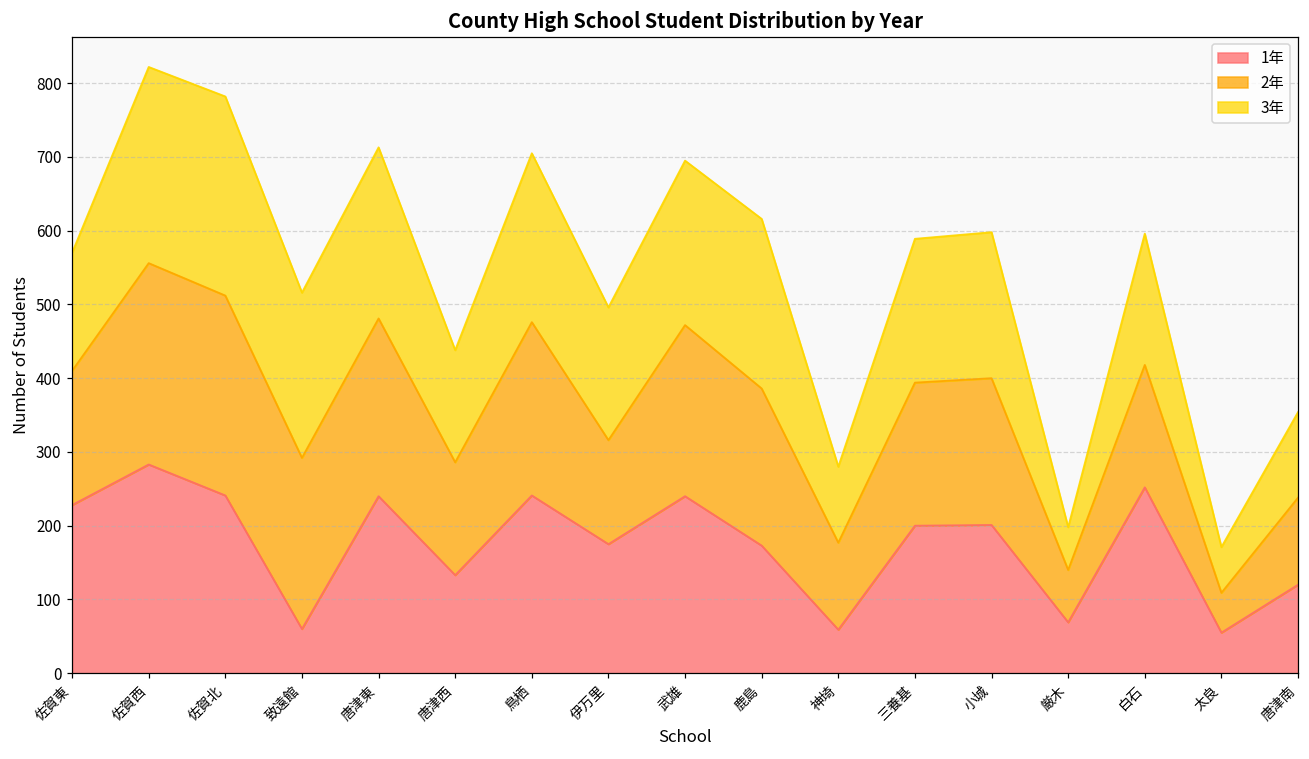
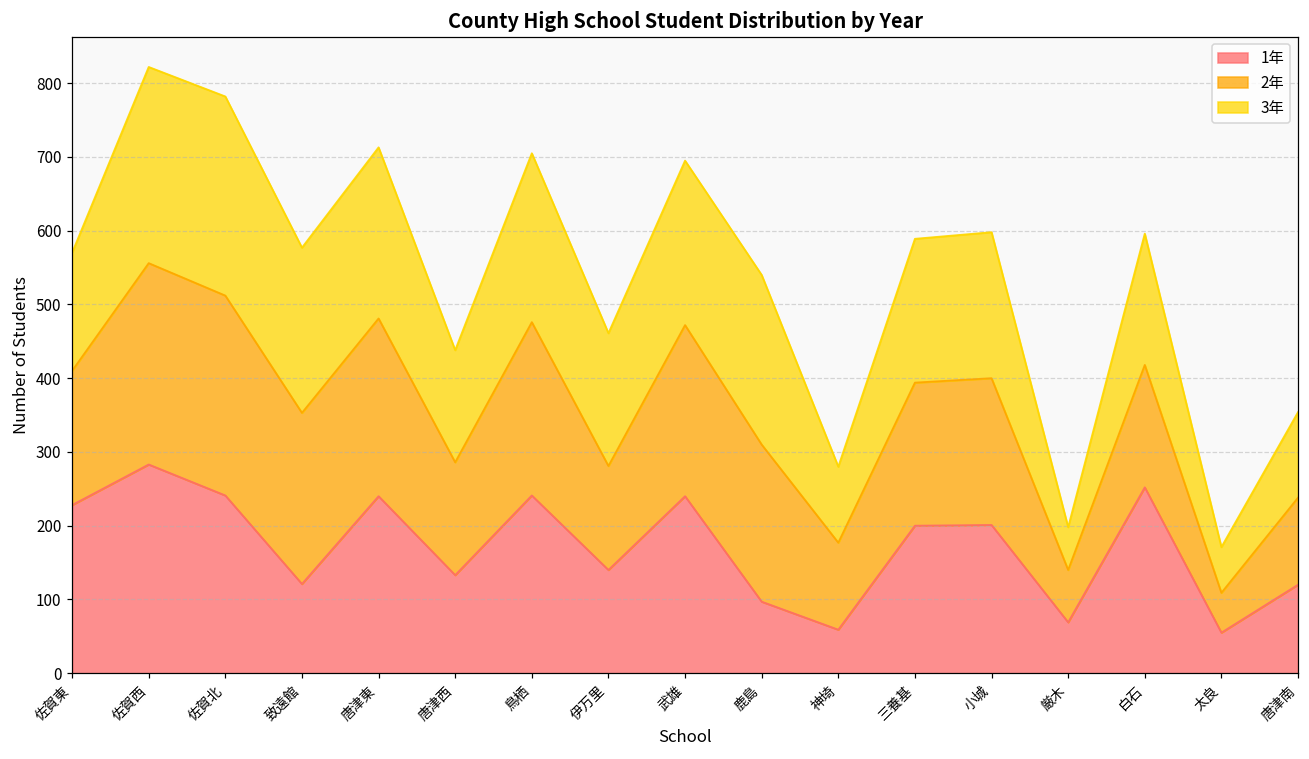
  {
    "1年": {
      "佐賀東": 230,
      "佐賀西": 280,
      "佐賀北": 240,
-     "致遠館": 60,
+     "致遠館": 120,
      "唐津東": 240,
      "唐津西": 130,
      "鳥栖": 240,
-     "伊万里": 180,
+     "伊万里": 140,
      "武雄": 240,
-     "鹿島": 170,
+     "鹿島": 100,
      "神埼": 60,
      "三養基": 200,
      "小城": 200,
      "厳木": 70,
      "白石": 250,
      "太良": 60,
      "唐津南": 120
    }
  }
